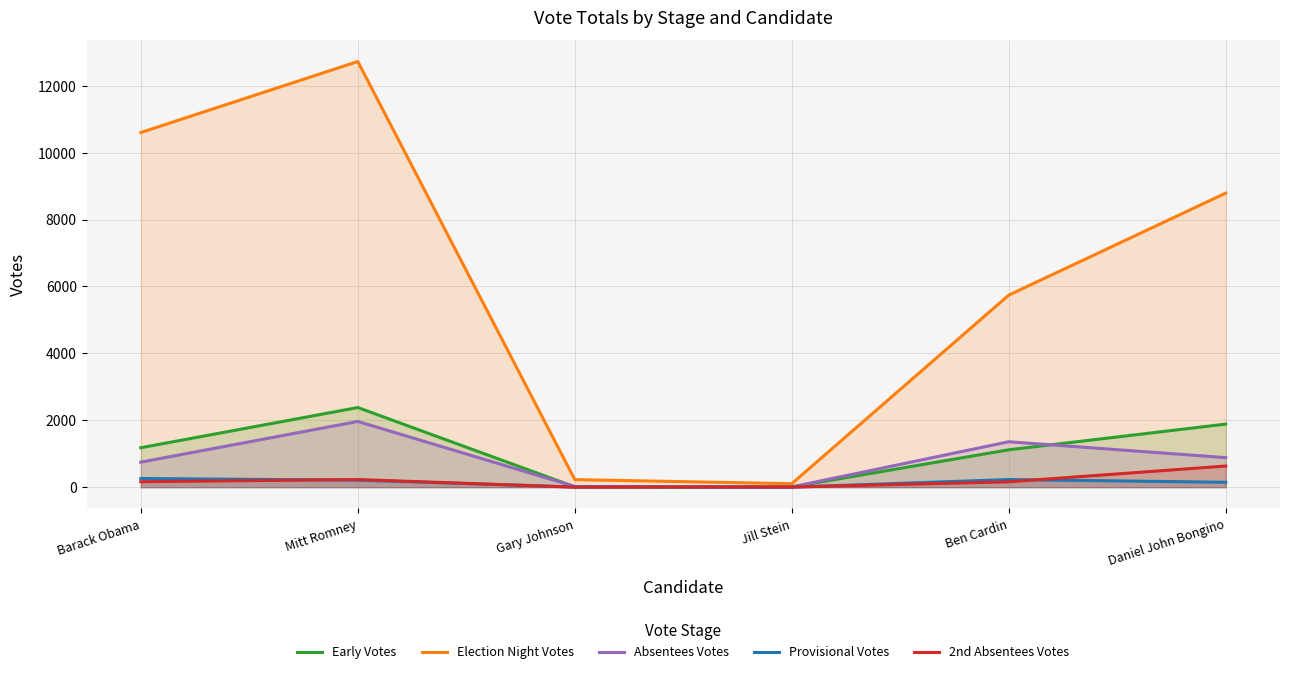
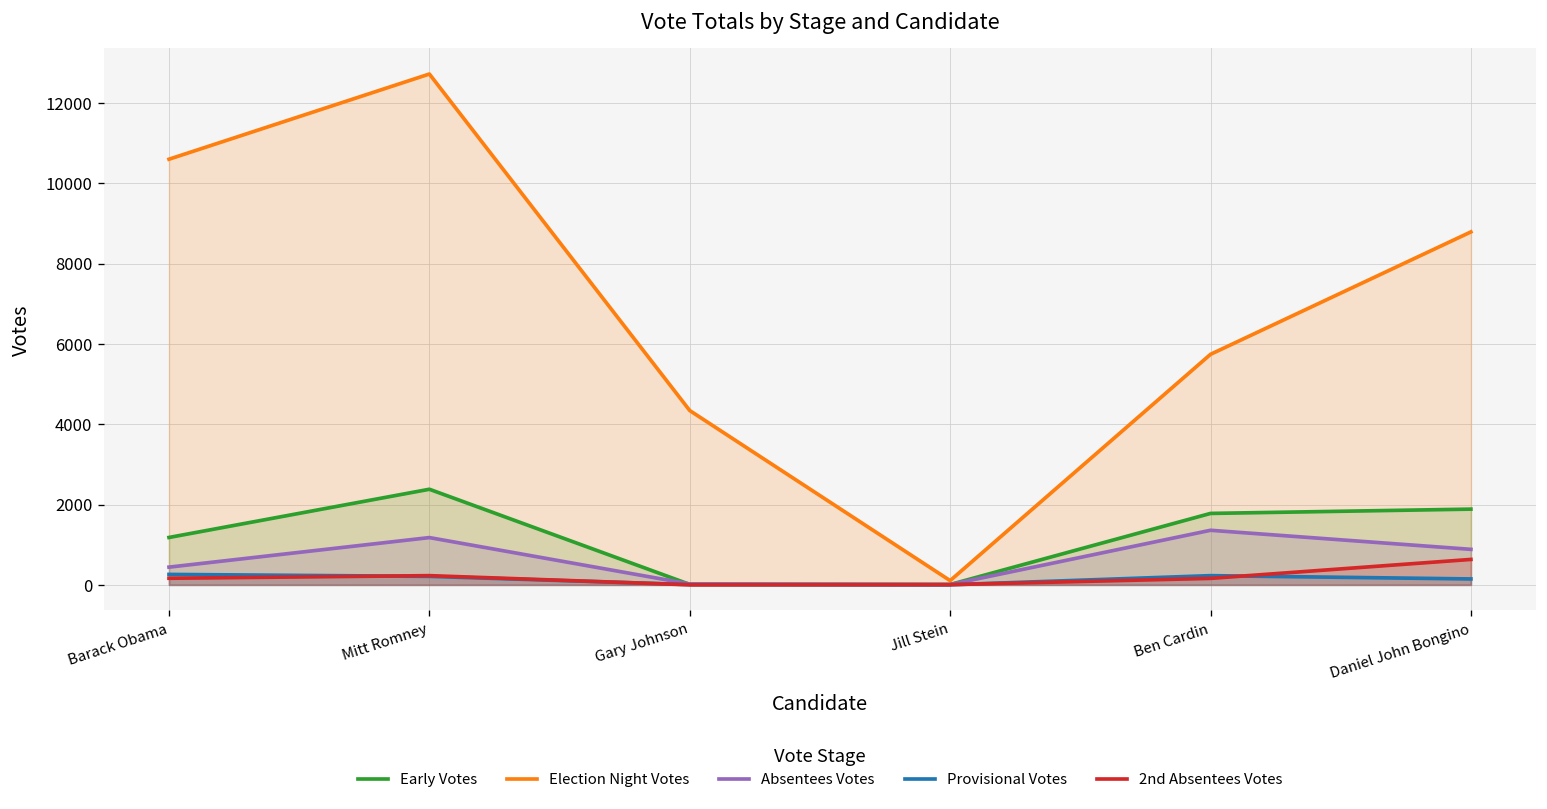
  {
    "Early Votes": {
      "Barack Obama": 1200,
      "Mitt Romney": 2400,
-     "Ben Cardin": 1100,
+     "Ben Cardin": 1800,
      "Daniel John Bongino": 1900
    },
    "Election Night Votes": {
      "Barack Obama": 10600,
      "Mitt Romney": 12700,
-     "Gary Johnson": 200,
+     "Gary Johnson": 4300,
      "Jill Stein": 100,
      "Ben Cardin": 5700,
      "Daniel John Bongino": 8800
    },
    "Absentees Votes": {
-     "Barack Obama": 700,
-     "Mitt Romney": 2000,
+     "Barack Obama": 400,
+     "Mitt Romney": 1200,
      "Ben Cardin": 1400,
      "Daniel John Bongino": 900
    },
    "Provisional Votes": {
      "Barack Obama": 300,
      "Daniel John Bongino": 100
    },
    "2nd Absentees Votes": {
      "Barack Obama": 200,
      "Daniel John Bongino": 600
    }
  }
